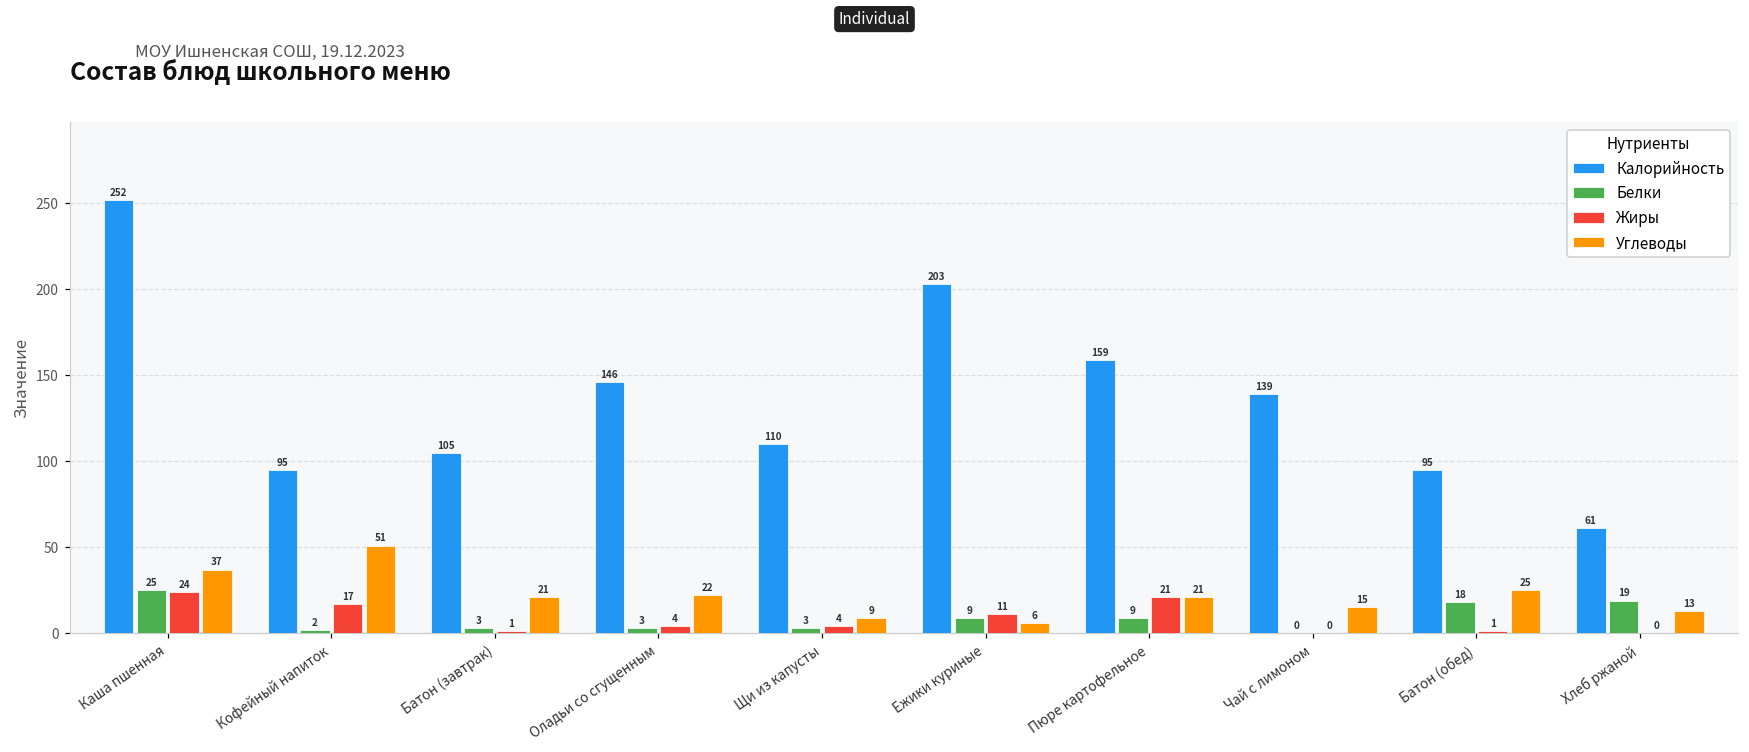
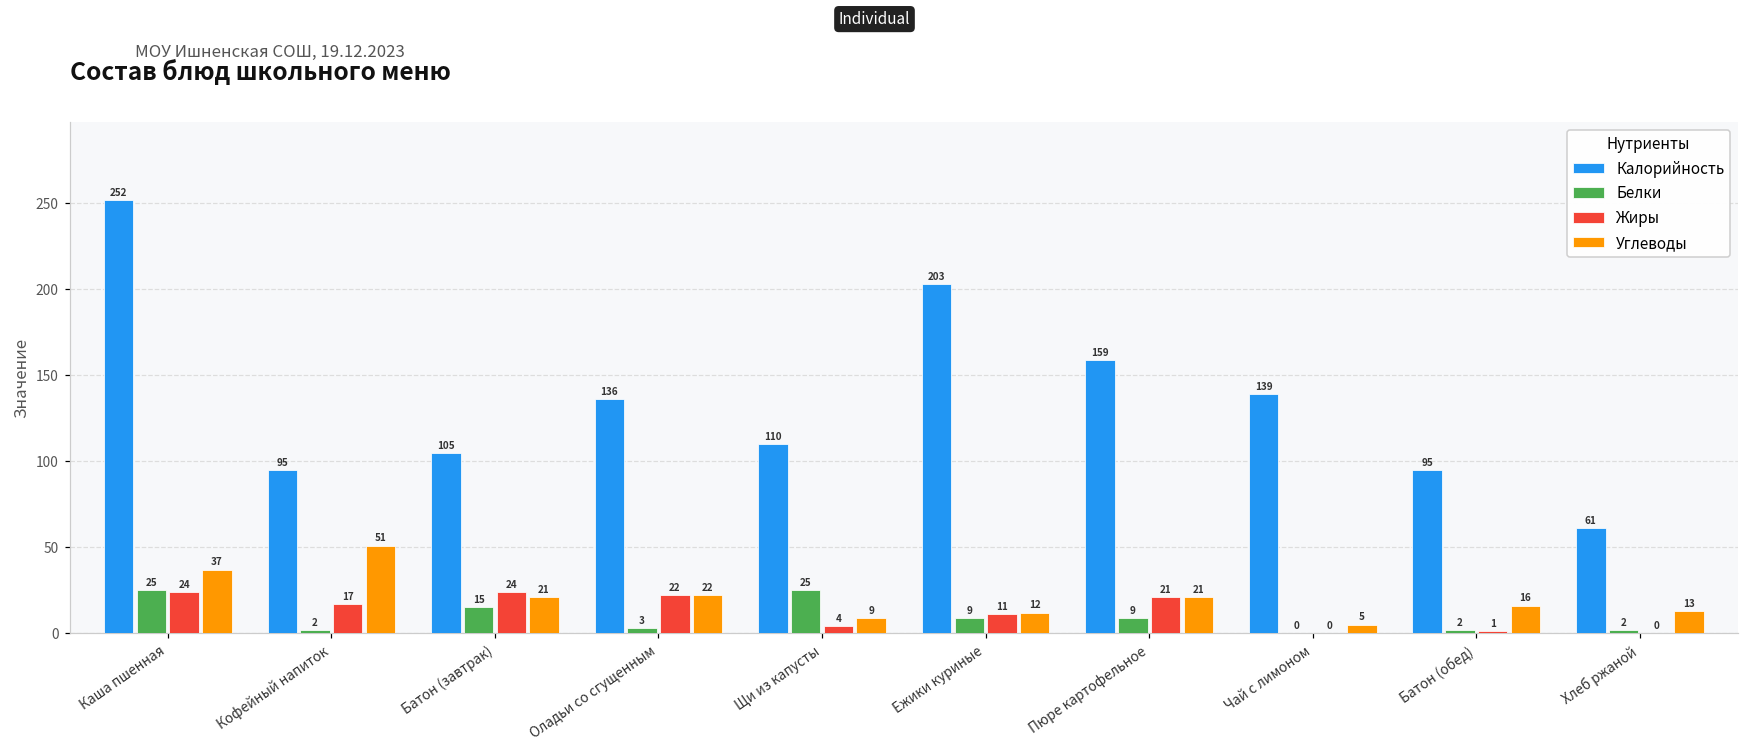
  {
    "Калорийность": {
      "Каша пшенная": 252,
      "Кофейный напиток": 95,
      "Батон (завтрак)": 105,
-     "Оладьи со сгущенным": 146,
+     "Оладьи со сгущенным": 136,
      "Щи из капусты": 110,
      "Ежики куриные": 203,
      "Пюре картофельное": 159,
      "Чай с лимоном": 139,
      "Батон (обед)": 95,
      "Хлеб ржаной": 61
    },
    "Белки": {
      "Каша пшенная": 25,
      "Кофейный напиток": 2,
-     "Батон (завтрак)": 3,
+     "Батон (завтрак)": 15,
      "Оладьи со сгущенным": 3,
-     "Щи из капусты": 3,
+     "Щи из капусты": 25,
      "Ежики куриные": 9,
      "Пюре картофельное": 9,
      "Чай с лимоном": 0,
-     "Батон (обед)": 18,
-     "Хлеб ржаной": 19
+     "Батон (обед)": 2,
+     "Хлеб ржаной": 2
    },
    "Жиры": {
      "Каша пшенная": 24,
      "Кофейный напиток": 17,
-     "Батон (завтрак)": 1,
-     "Оладьи со сгущенным": 4,
+     "Батон (завтрак)": 24,
+     "Оладьи со сгущенным": 22,
      "Щи из капусты": 4,
      "Ежики куриные": 11,
      "Пюре картофельное": 21,
      "Чай с лимоном": 0,
      "Батон (обед)": 1,
      "Хлеб ржаной": 0
    },
    "Углеводы": {
      "Каша пшенная": 37,
      "Кофейный напиток": 51,
      "Батон (завтрак)": 21,
      "Оладьи со сгущенным": 22,
      "Щи из капусты": 9,
-     "Ежики куриные": 6,
+     "Ежики куриные": 12,
      "Пюре картофельное": 21,
-     "Чай с лимоном": 15,
-     "Батон (обед)": 25,
+     "Чай с лимоном": 5,
+     "Батон (обед)": 16,
      "Хлеб ржаной": 13
    }
  }
